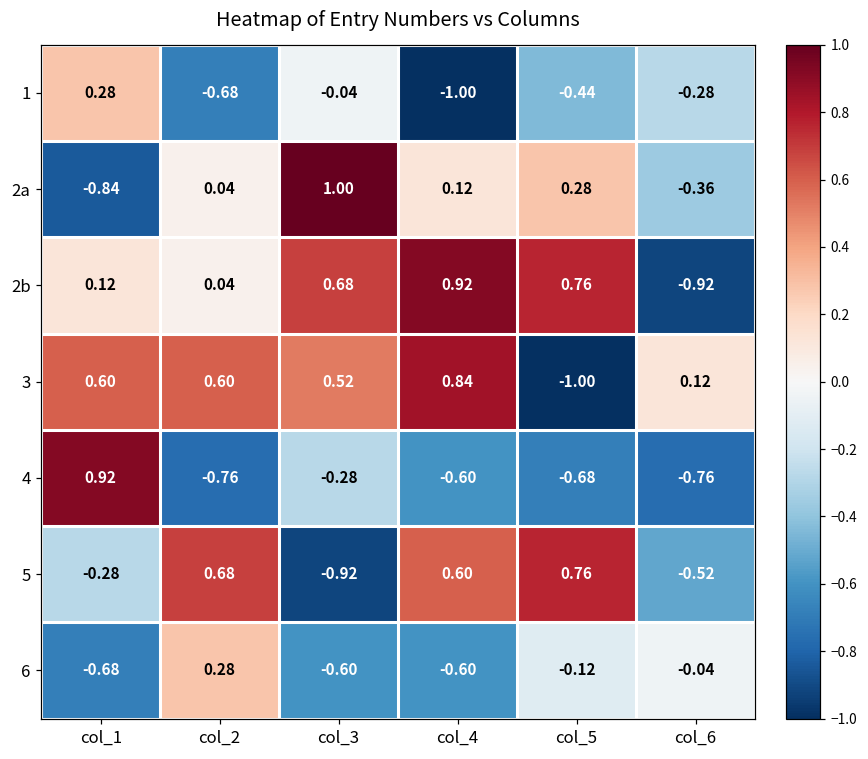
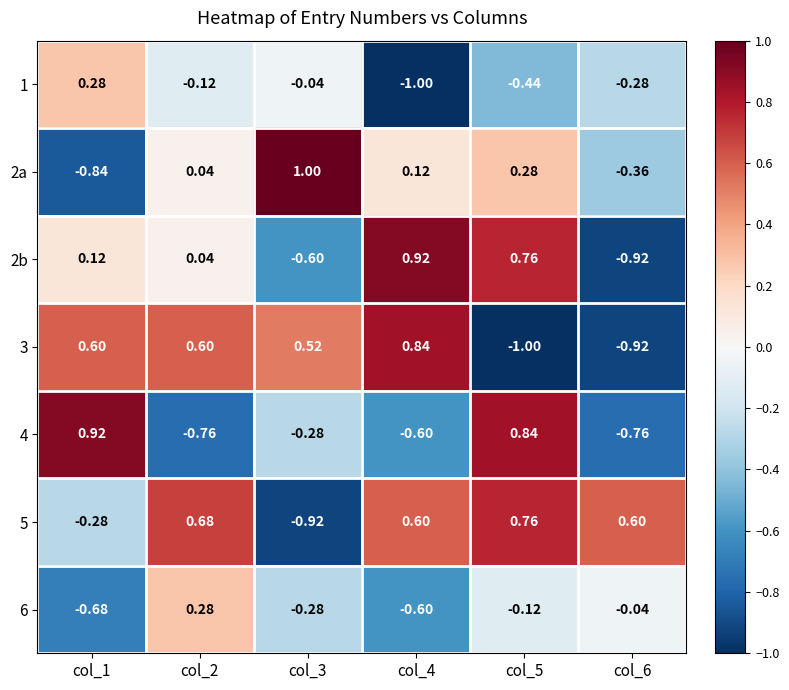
  {
    "1": {
      "col_1": 0.28,
-     "col_2": -0.68,
+     "col_2": -0.12,
      "col_3": -0.04,
      "col_4": -1.00,
      "col_5": -0.44,
      "col_6": -0.28
    },
    "2a": {
      "col_1": -0.84,
      "col_2": 0.04,
      "col_3": 1.00,
      "col_4": 0.12,
      "col_5": 0.28,
      "col_6": -0.36
    },
    "2b": {
      "col_1": 0.12,
      "col_2": 0.04,
-     "col_3": 0.68,
+     "col_3": -0.60,
      "col_4": 0.92,
      "col_5": 0.76,
      "col_6": -0.92
    },
    "3": {
      "col_1": 0.60,
      "col_2": 0.60,
      "col_3": 0.52,
      "col_4": 0.84,
      "col_5": -1.00,
-     "col_6": 0.12
+     "col_6": -0.92
    },
    "4": {
      "col_1": 0.92,
      "col_2": -0.76,
      "col_3": -0.28,
      "col_4": -0.60,
-     "col_5": -0.68,
+     "col_5": 0.84,
      "col_6": -0.76
    },
    "5": {
      "col_1": -0.28,
      "col_2": 0.68,
      "col_3": -0.92,
      "col_4": 0.60,
      "col_5": 0.76,
-     "col_6": -0.52
+     "col_6": 0.60
    },
    "6": {
      "col_1": -0.68,
      "col_2": 0.28,
-     "col_3": -0.60,
+     "col_3": -0.28,
      "col_4": -0.60,
      "col_5": -0.12,
      "col_6": -0.04
    }
  }
